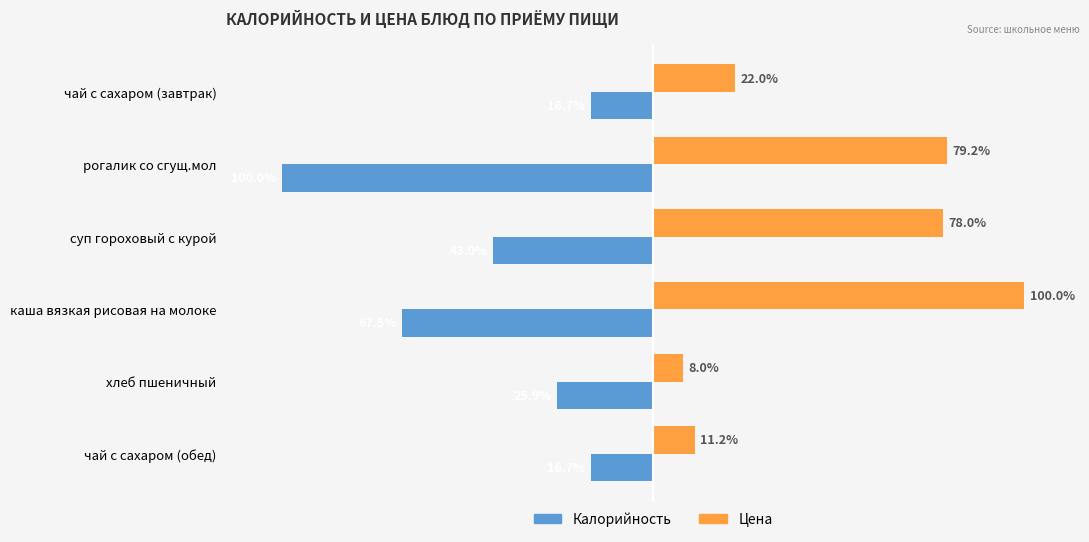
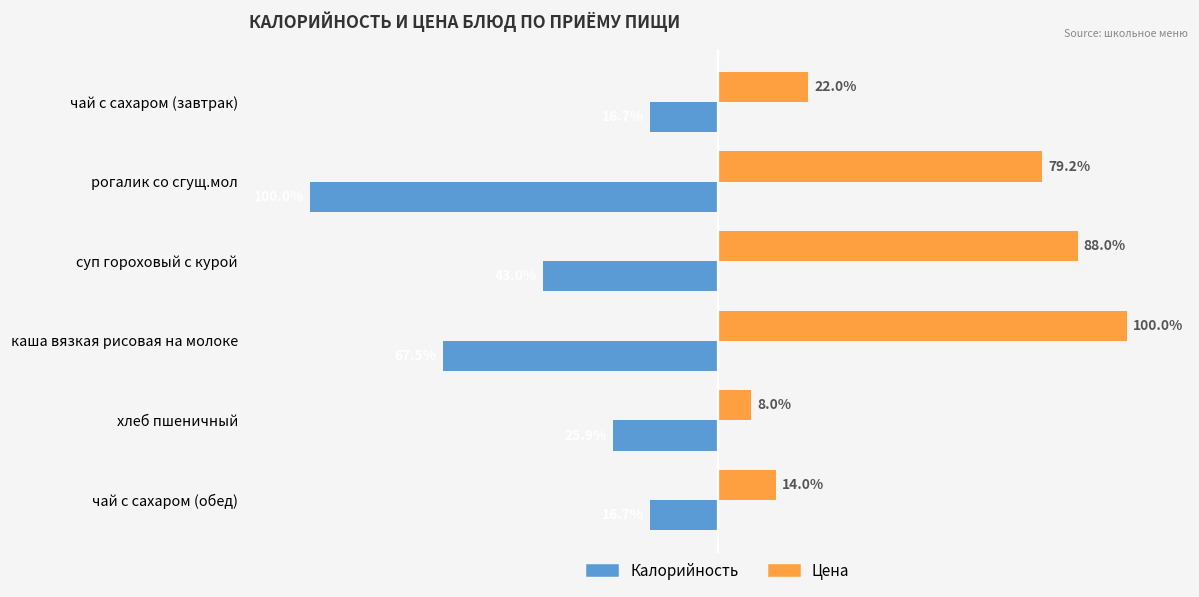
  {
    "Цена": {
      "чай с сахаром (завтрак)": "22.0%",
      "рогалик со сгущ.мол": "79.2%",
-     "суп гороховый с курой": "78.0%",
+     "суп гороховый с курой": "88.0%",
      "каша вязкая рисовая на молоке": "100.0%",
      "хлеб пшеничный": "8.0%",
-     "чай с сахаром (обед)": "11.2%"
+     "чай с сахаром (обед)": "14.0%"
    }
  }
